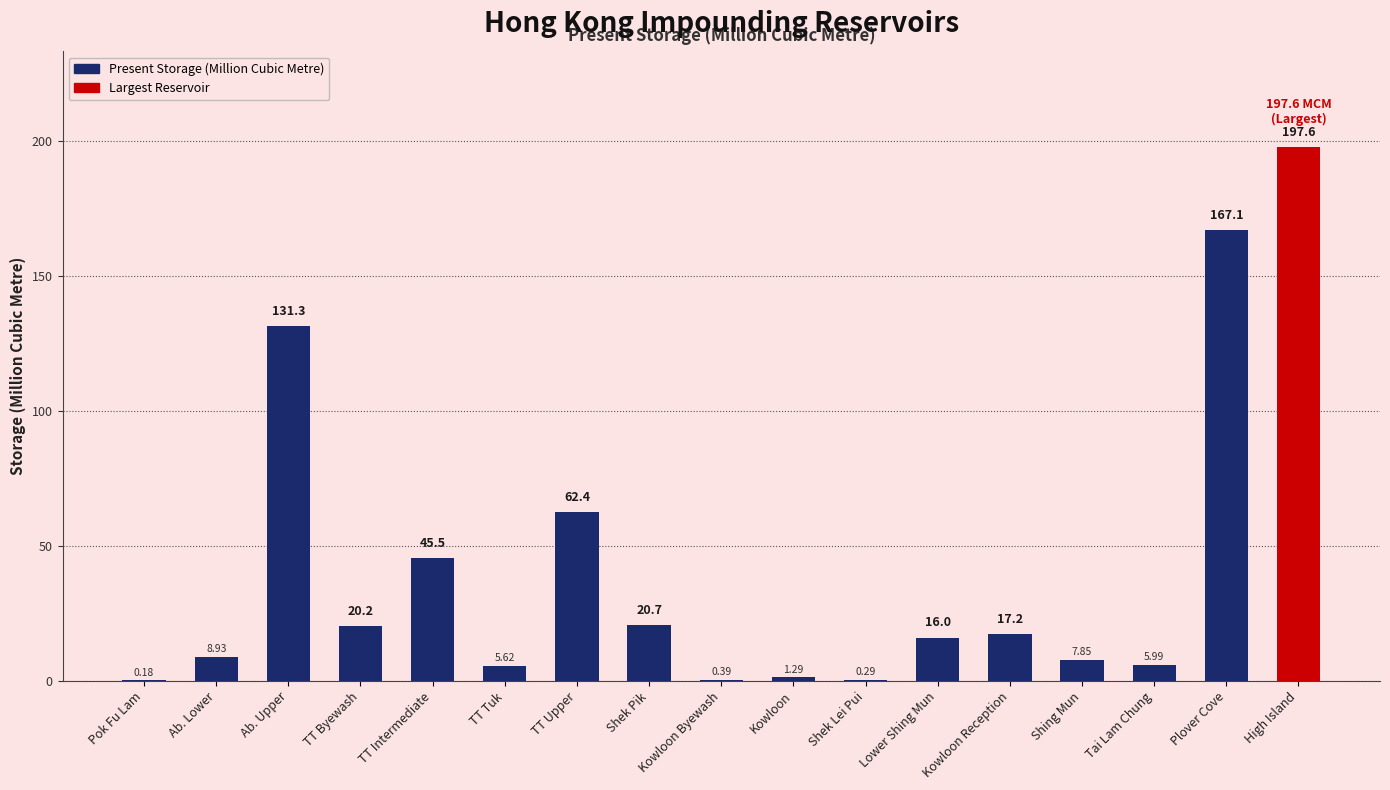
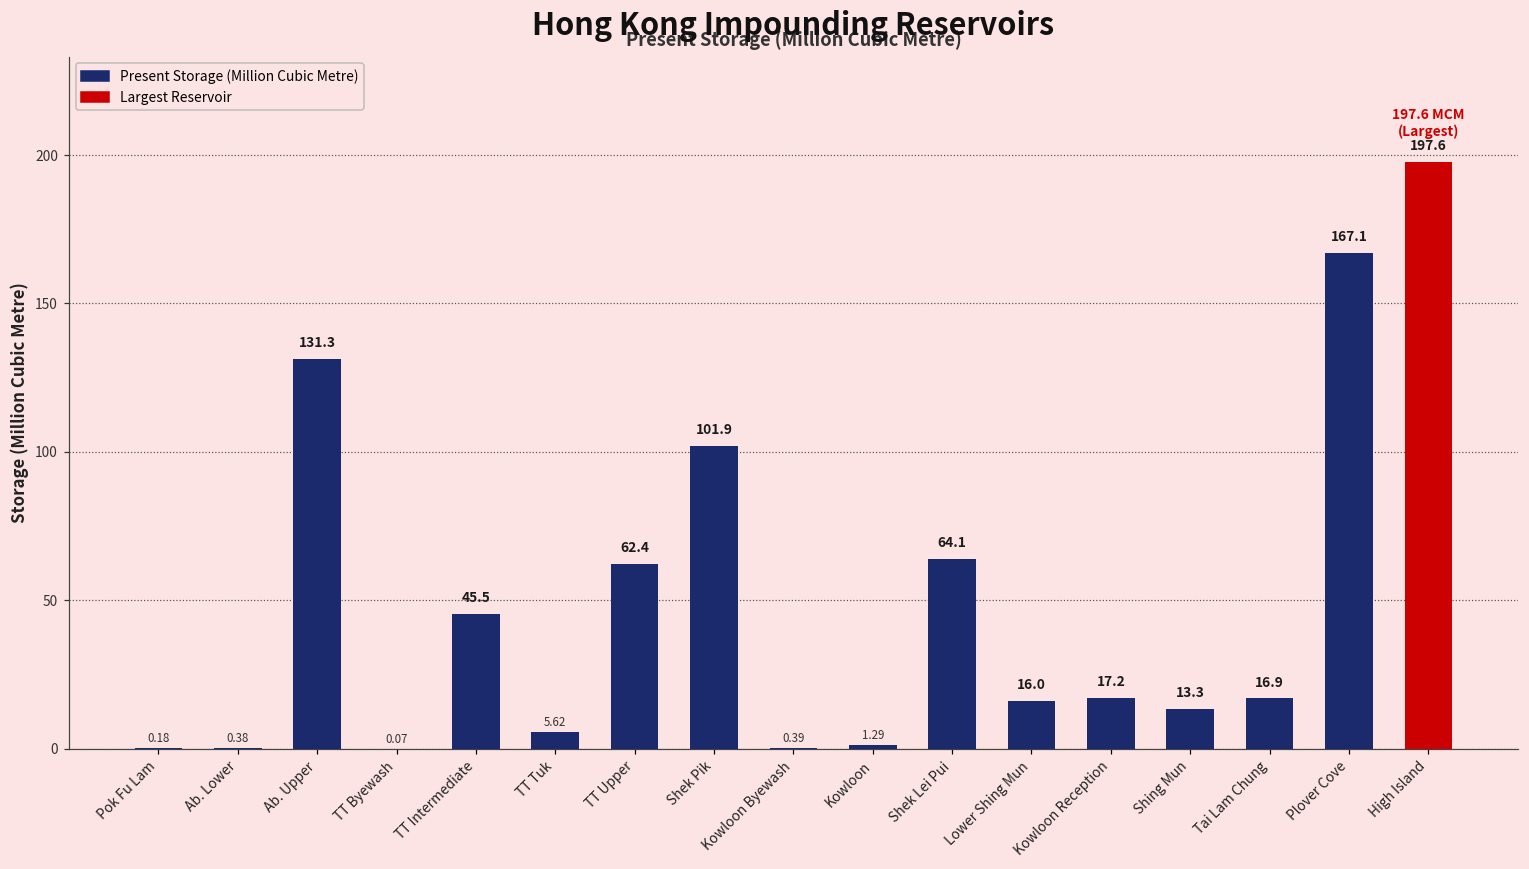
  {
    "Pok Fu Lam": 0.18,
-   "Ab. Lower": 8.93,
+   "Ab. Lower": 0.38,
    "Ab. Upper": 131.3,
-   "TT Byewash": 20.2,
+   "TT Byewash": 0.07,
    "TT Intermediate": 45.5,
    "TT Tuk": 5.62,
    "TT Upper": 62.4,
-   "Shek Pik": 20.7,
+   "Shek Pik": 101.9,
    "Kowloon Byewash": 0.39,
    "Kowloon": 1.29,
-   "Shek Lei Pui": 0.29,
+   "Shek Lei Pui": 64.1,
    "Lower Shing Mun": 16.0,
    "Kowloon Reception": 17.2,
-   "Shing Mun": 7.85,
-   "Tai Lam Chung": 5.99,
+   "Shing Mun": 13.3,
+   "Tai Lam Chung": 16.9,
    "Plover Cove": 167.1,
    "High Island": 197.6
  }
